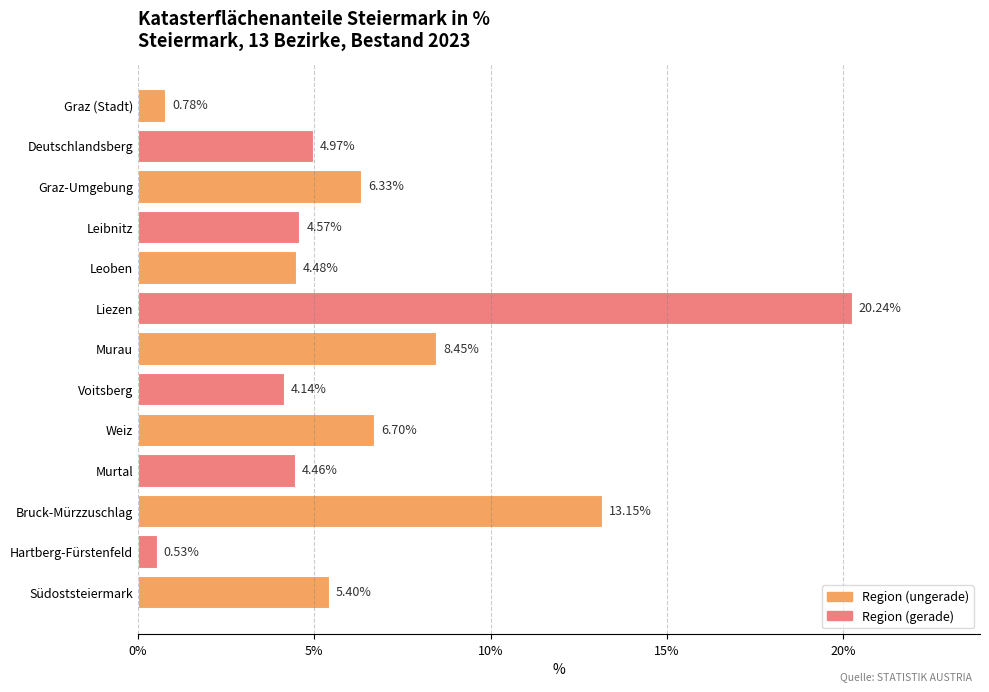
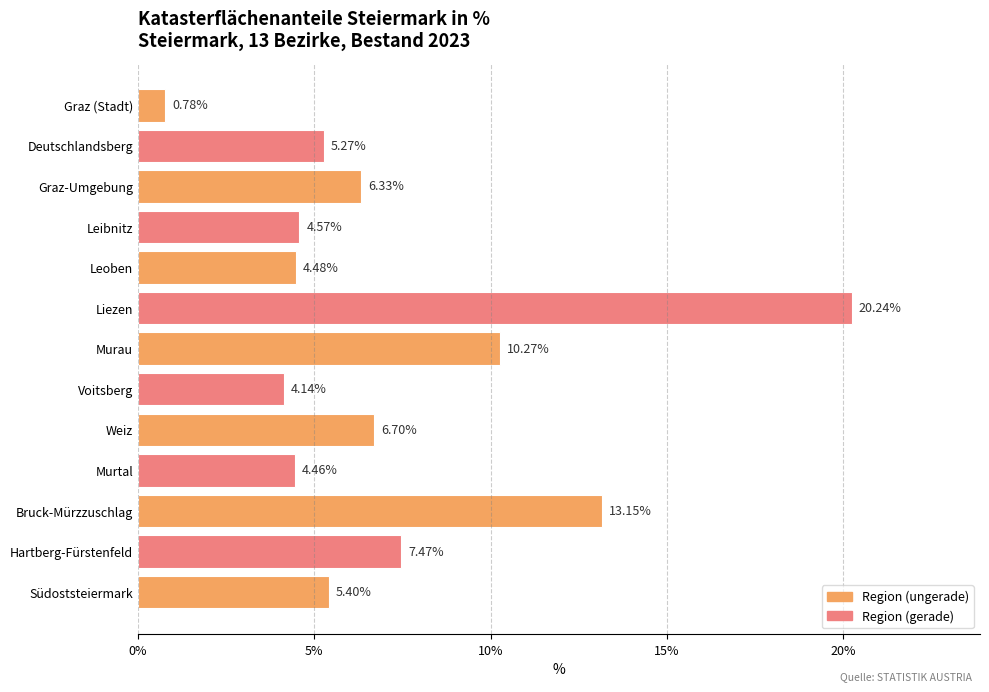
  {
    "Graz (Stadt)": "0.78%",
-   "Deutschlandsberg": "4.97%",
+   "Deutschlandsberg": "5.27%",
    "Graz-Umgebung": "6.33%",
    "Leibnitz": "4.57%",
    "Leoben": "4.48%",
    "Liezen": "20.24%",
-   "Murau": "8.45%",
+   "Murau": "10.27%",
    "Voitsberg": "4.14%",
    "Weiz": "6.70%",
    "Murtal": "4.46%",
    "Bruck-Mürzzuschlag": "13.15%",
-   "Hartberg-Fürstenfeld": "0.53%",
+   "Hartberg-Fürstenfeld": "7.47%",
    "Südoststeiermark": "5.40%"
  }
